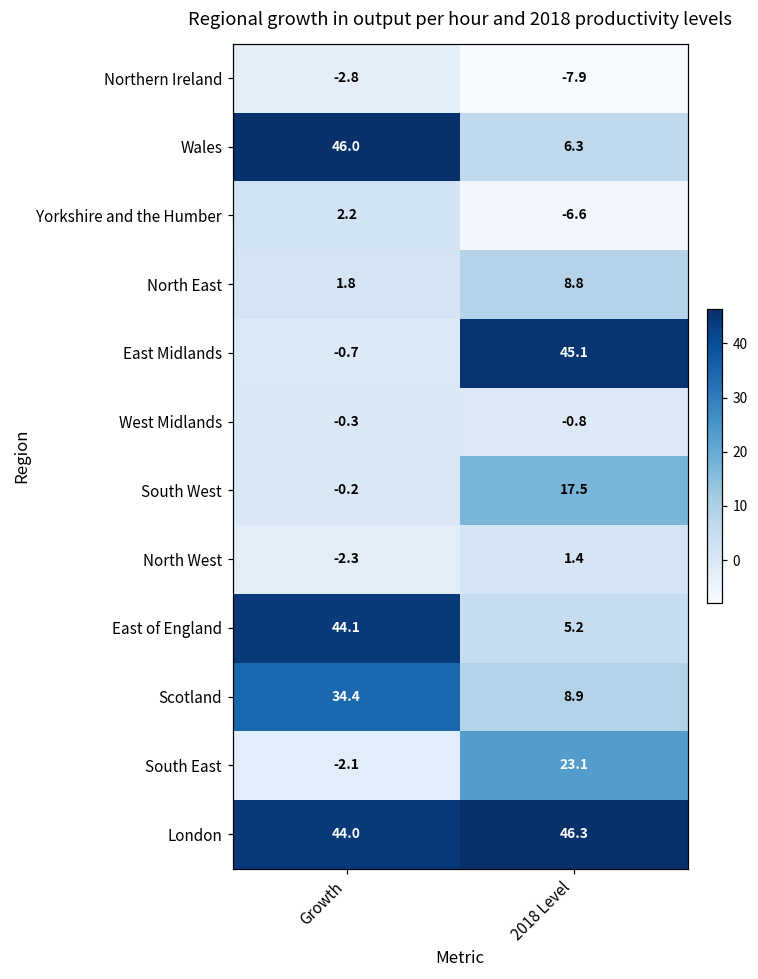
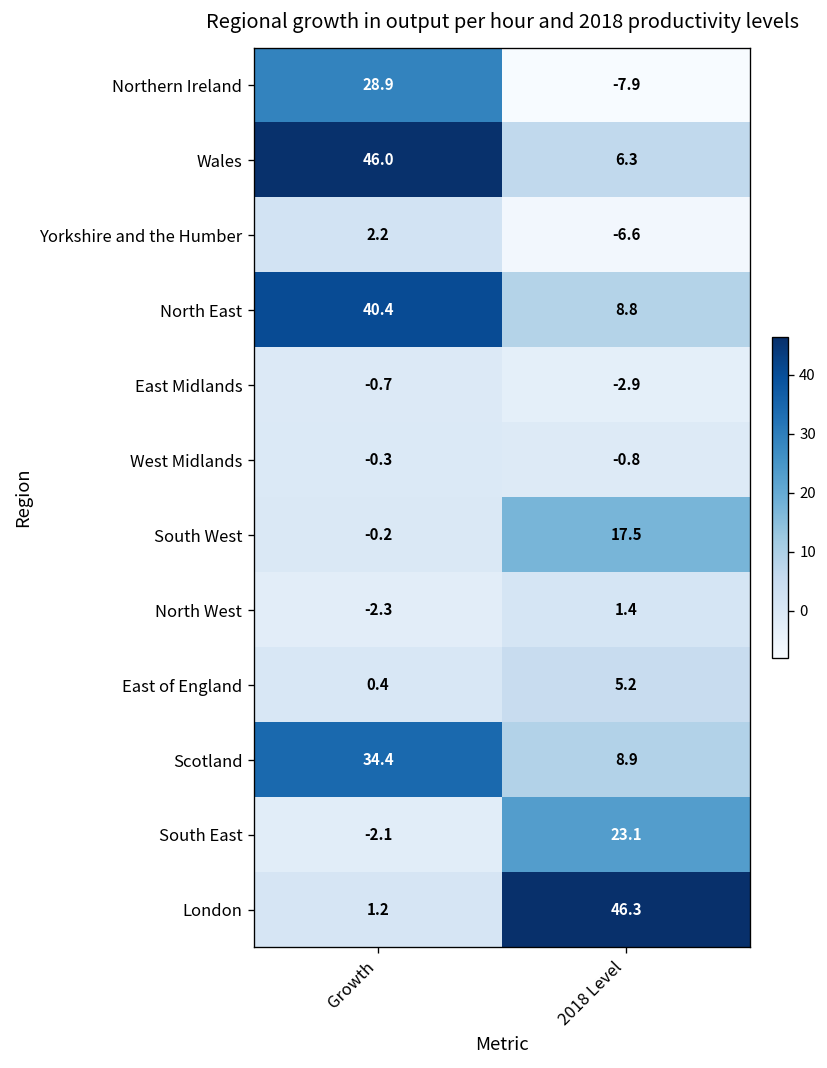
  {
    "Northern Ireland": {
-     "Growth": -2.8,
+     "Growth": 28.9,
      "2018 Level": -7.9
    },
    "Wales": {
      "Growth": 46.0,
      "2018 Level": 6.3
    },
    "Yorkshire and the Humber": {
      "Growth": 2.2,
      "2018 Level": -6.6
    },
    "North East": {
-     "Growth": 1.8,
+     "Growth": 40.4,
      "2018 Level": 8.8
    },
    "East Midlands": {
      "Growth": -0.7,
-     "2018 Level": 45.1
+     "2018 Level": -2.9
    },
    "West Midlands": {
      "Growth": -0.3,
      "2018 Level": -0.8
    },
    "South West": {
      "Growth": -0.2,
      "2018 Level": 17.5
    },
    "North West": {
      "Growth": -2.3,
      "2018 Level": 1.4
    },
    "East of England": {
-     "Growth": 44.1,
+     "Growth": 0.4,
      "2018 Level": 5.2
    },
    "Scotland": {
      "Growth": 34.4,
      "2018 Level": 8.9
    },
    "South East": {
      "Growth": -2.1,
      "2018 Level": 23.1
    },
    "London": {
-     "Growth": 44.0,
+     "Growth": 1.2,
      "2018 Level": 46.3
    }
  }
